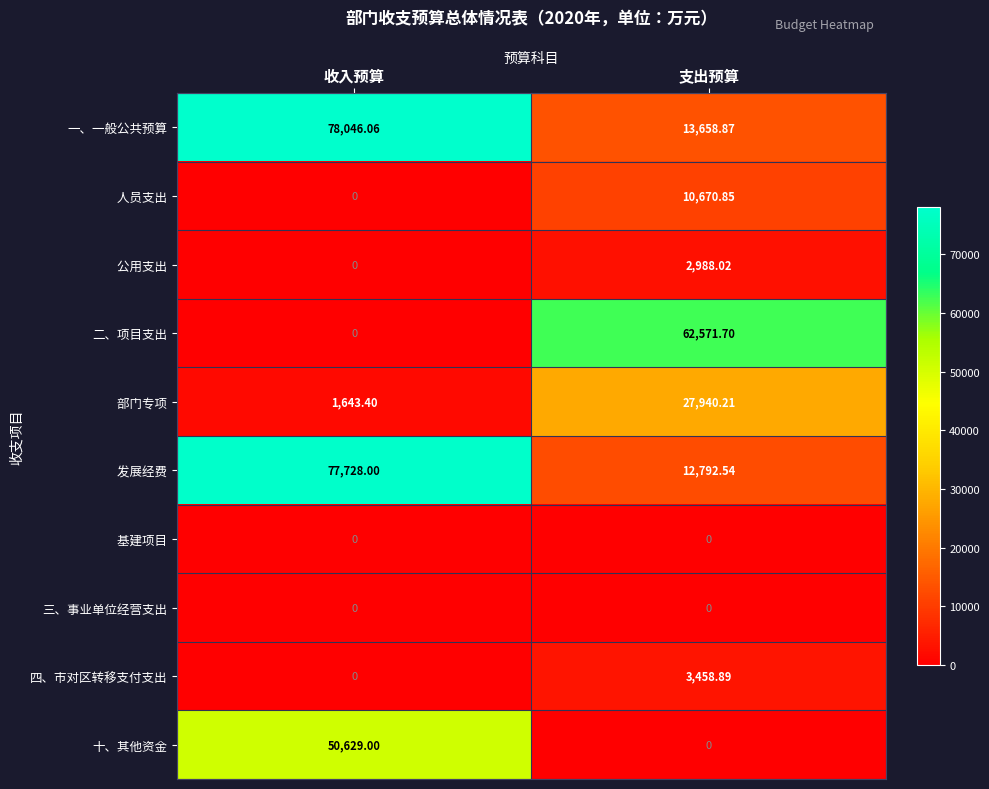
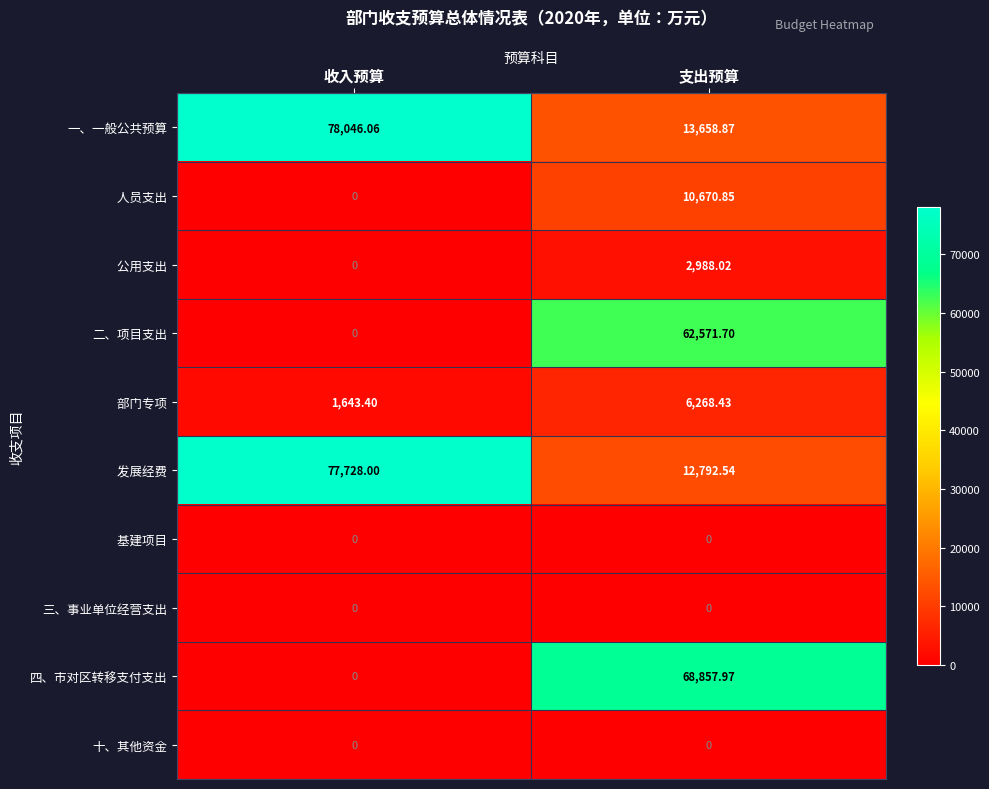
  {
    "一、一般公共预算": {
      "收入预算": "78,046.06",
      "支出预算": "13,658.87"
    },
    "人员支出": {
      "收入预算": "0",
      "支出预算": "10,670.85"
    },
    "公用支出": {
      "收入预算": "0",
      "支出预算": "2,988.02"
    },
    "二、项目支出": {
      "收入预算": "0",
      "支出预算": "62,571.70"
    },
    "部门专项": {
      "收入预算": "1,643.40",
-     "支出预算": "27,940.21"
+     "支出预算": "6,268.43"
    },
    "发展经费": {
      "收入预算": "77,728.00",
      "支出预算": "12,792.54"
    },
    "基建项目": {
      "收入预算": "0",
      "支出预算": "0"
    },
    "三、事业单位经营支出": {
      "收入预算": "0",
      "支出预算": "0"
    },
    "四、市对区转移支付支出": {
      "收入预算": "0",
-     "支出预算": "3,458.89"
+     "支出预算": "68,857.97"
    },
    "十、其他资金": {
-     "收入预算": "50,629.00",
+     "收入预算": "0",
      "支出预算": "0"
    }
  }
